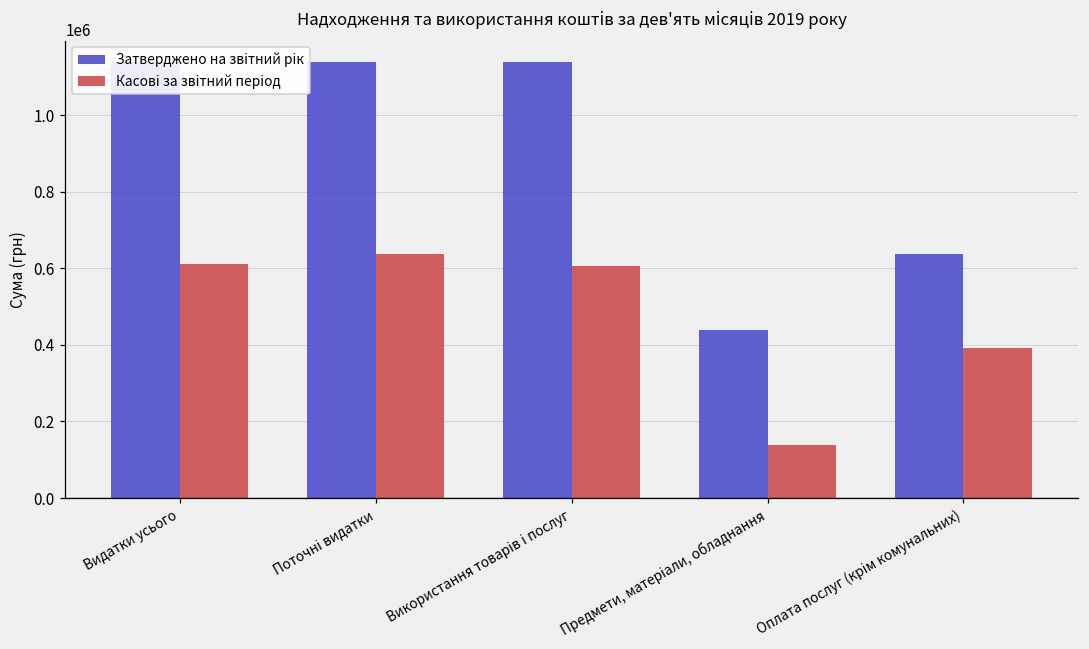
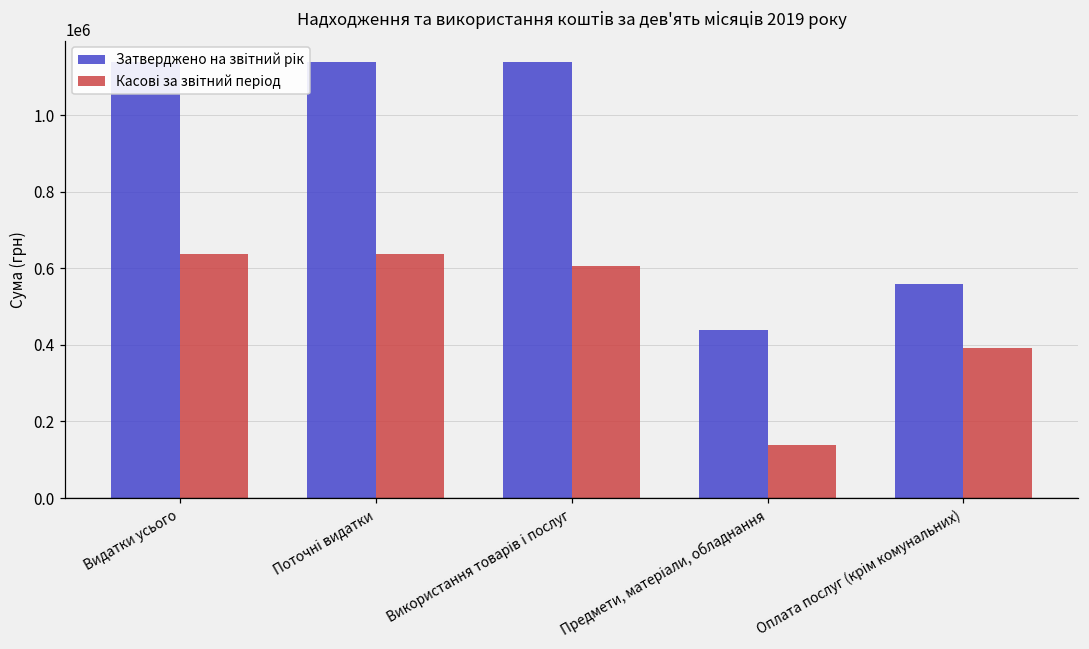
  {
    "Затверджено на звітний рік": {
      "Поточні видатки": 1140000,
      "Використання товарів і послуг": 1140000,
      "Предмети, матеріали, обладнання": 440000,
-     "Оплата послуг (крім комунальних)": 640000
+     "Оплата послуг (крім комунальних)": 560000
    },
    "Касові за звітний період": {
-     "Видатки усього": 610000,
+     "Видатки усього": 640000,
      "Поточні видатки": 640000,
      "Використання товарів і послуг": 610000,
      "Предмети, матеріали, обладнання": 140000,
      "Оплата послуг (крім комунальних)": 390000
    }
  }
